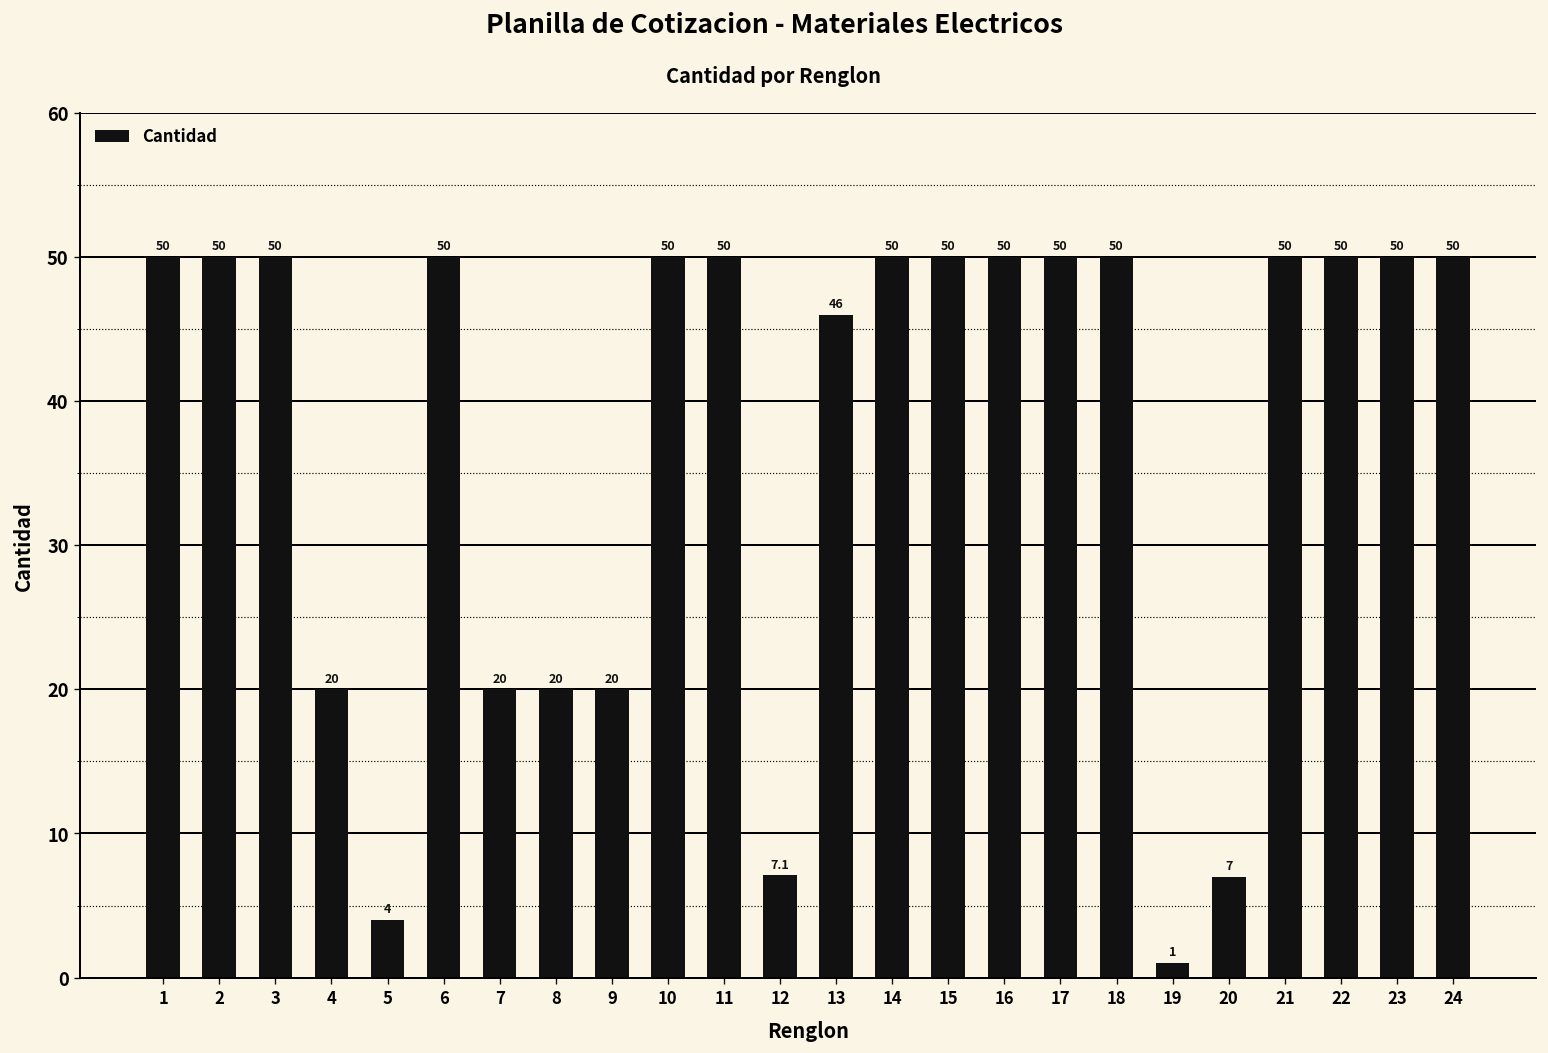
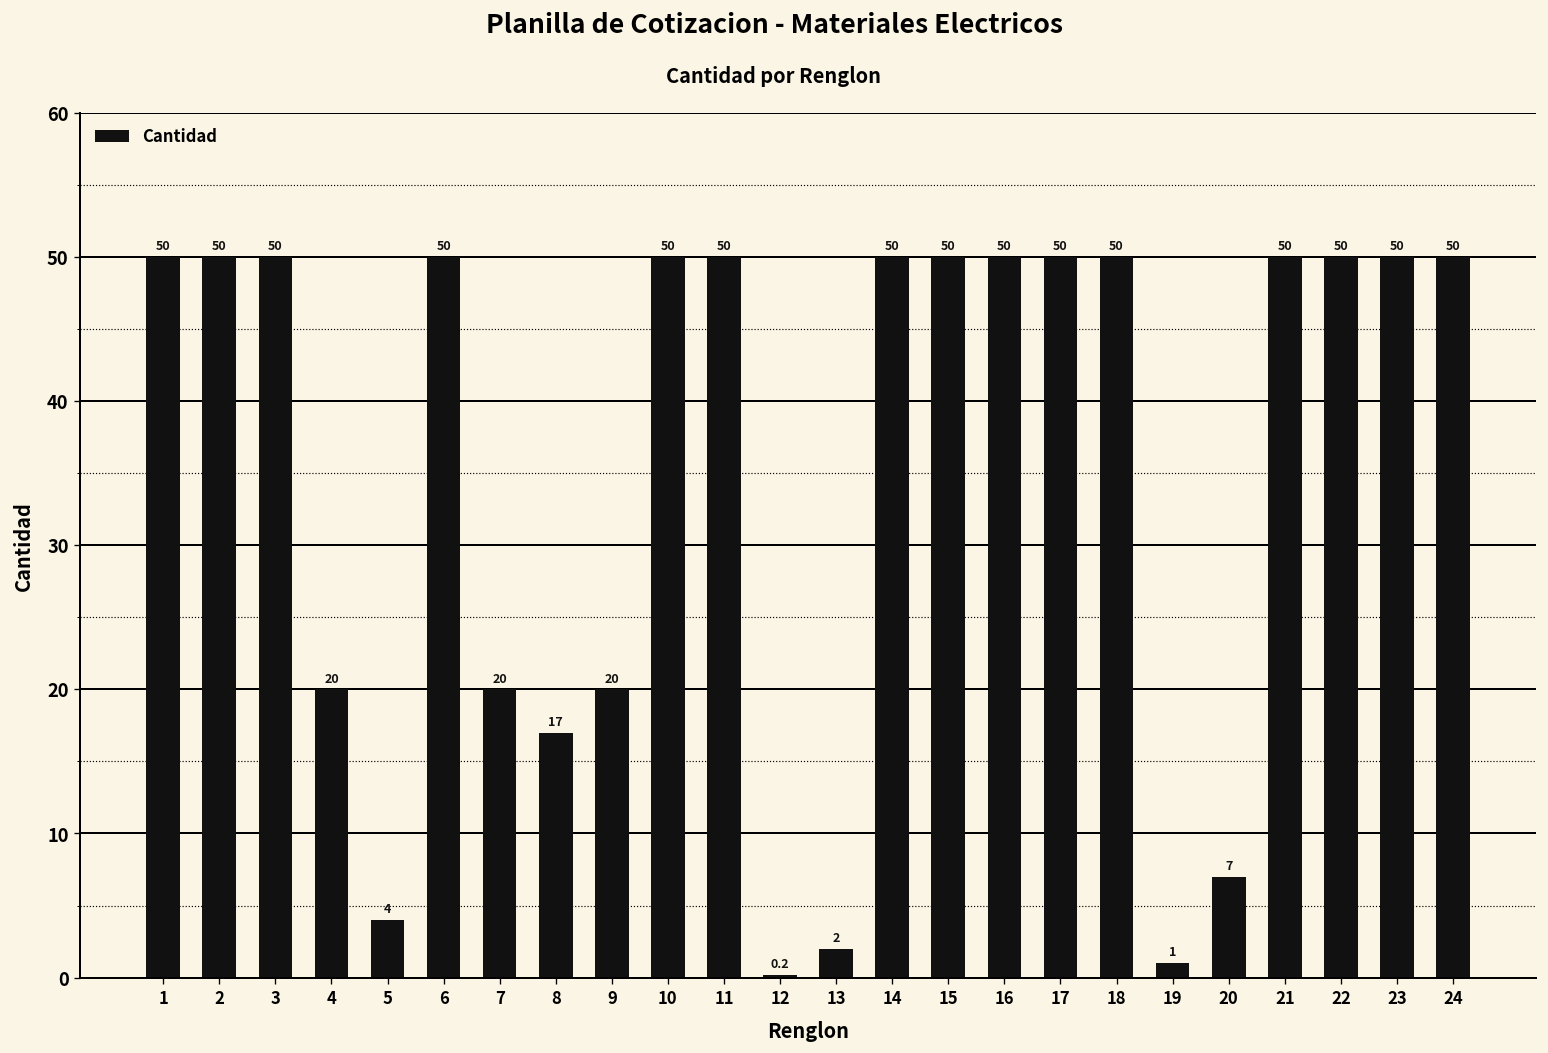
  {
    "1": 50,
    "2": 50,
    "3": 50,
    "4": 20,
    "5": 4,
    "6": 50,
    "7": 20,
-   "8": 20,
+   "8": 17,
    "9": 20,
    "10": 50,
    "11": 50,
-   "12": 7.1,
-   "13": 46,
+   "12": 0.2,
+   "13": 2,
    "14": 50,
    "15": 50,
    "16": 50,
    "17": 50,
    "18": 50,
    "19": 1,
    "20": 7,
    "21": 50,
    "22": 50,
    "23": 50,
    "24": 50
  }
